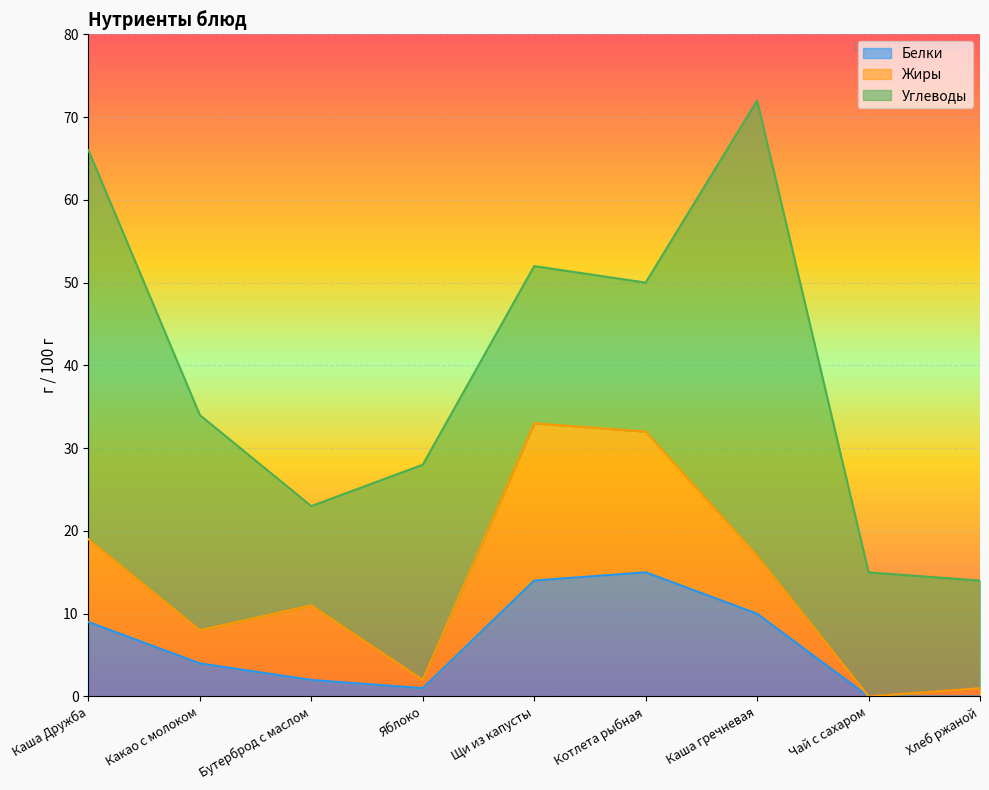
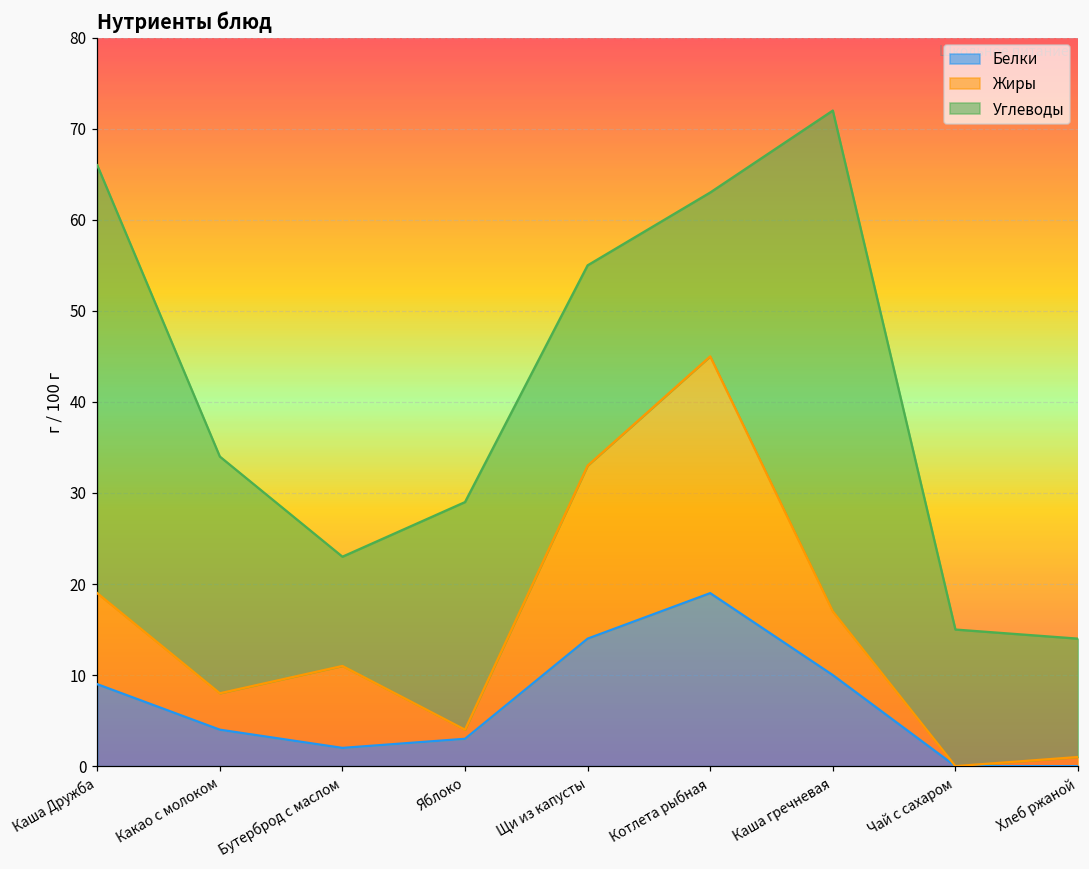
  {
    "Белки": {
      "Каша Дружба": 9,
      "Какао с молоком": 4,
      "Бутерброд с маслом": 2,
-     "Яблоко": 1,
+     "Яблоко": 3,
      "Щи из капусты": 14,
-     "Котлета рыбная": 15,
+     "Котлета рыбная": 19,
      "Каша гречневая": 10,
      "Хлеб ржаной": 0
    },
    "Жиры": {
      "Каша Дружба": 10,
      "Какао с молоком": 4,
      "Бутерброд с маслом": 9,
      "Яблоко": 1,
      "Щи из капусты": 19,
-     "Котлета рыбная": 17,
+     "Котлета рыбная": 26,
      "Каша гречневая": 7,
      "Хлеб ржаной": 1
    },
    "Углеводы": {
      "Каша Дружба": 47,
      "Какао с молоком": 26,
      "Бутерброд с маслом": 12,
-     "Яблоко": 26,
-     "Щи из капусты": 19,
+     "Яблоко": 25,
+     "Щи из капусты": 22,
      "Котлета рыбная": 18,
      "Каша гречневая": 55,
      "Чай с сахаром": 15,
      "Хлеб ржаной": 13
    }
  }
